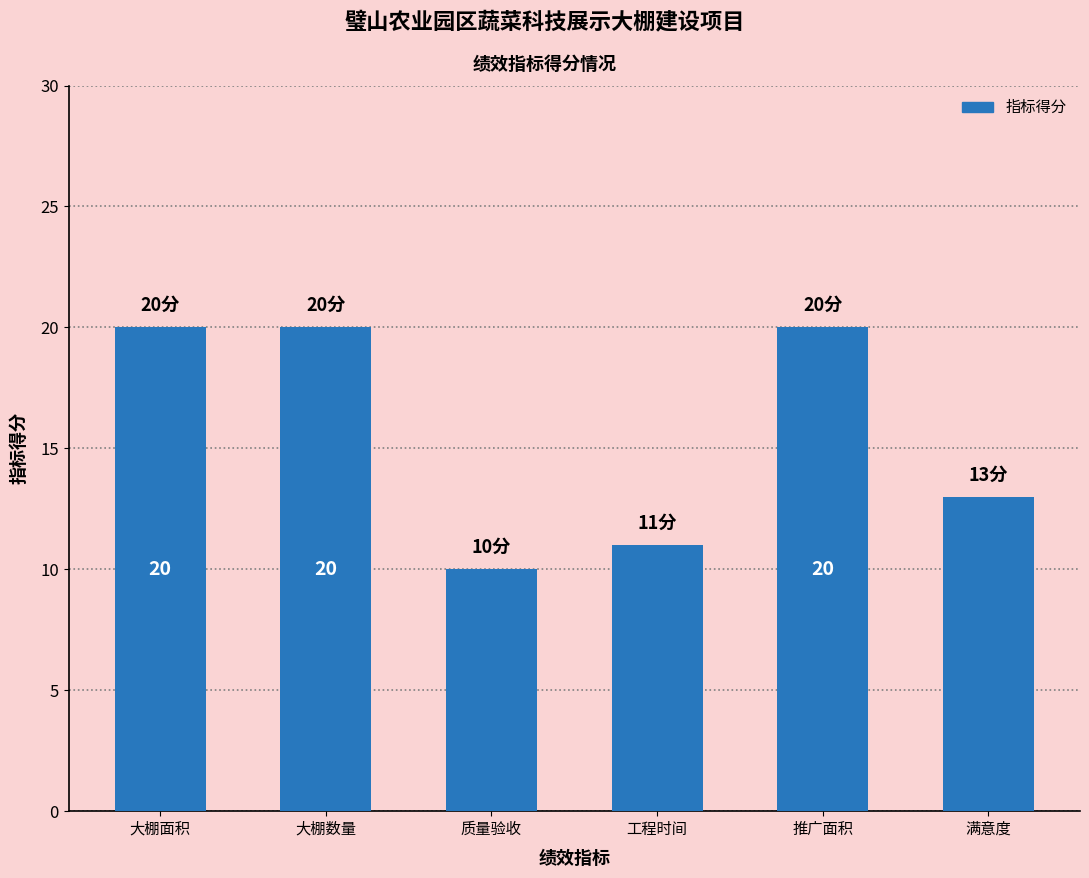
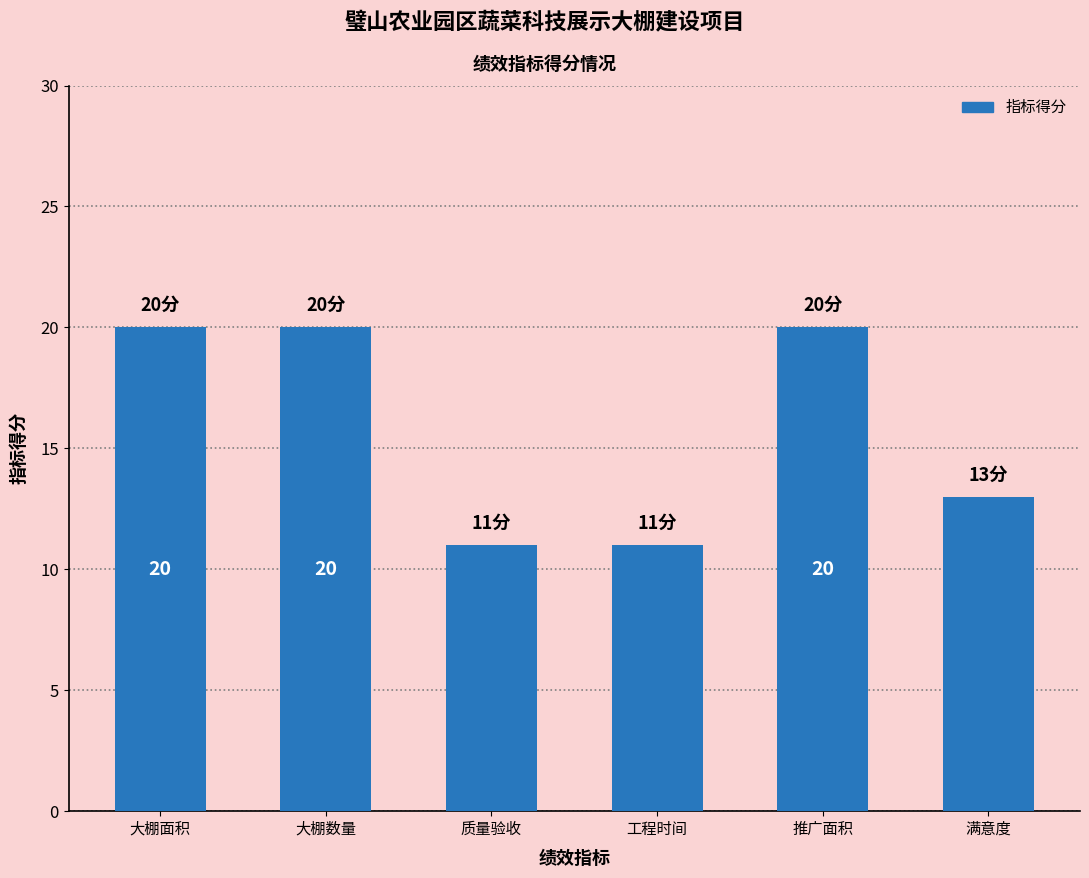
  {
    "大棚面积": "20分",
    "大棚数量": "20分",
-   "质量验收": "10分",
+   "质量验收": "11分",
    "工程时间": "11分",
    "推广面积": "20分",
    "满意度": "13分"
  }
